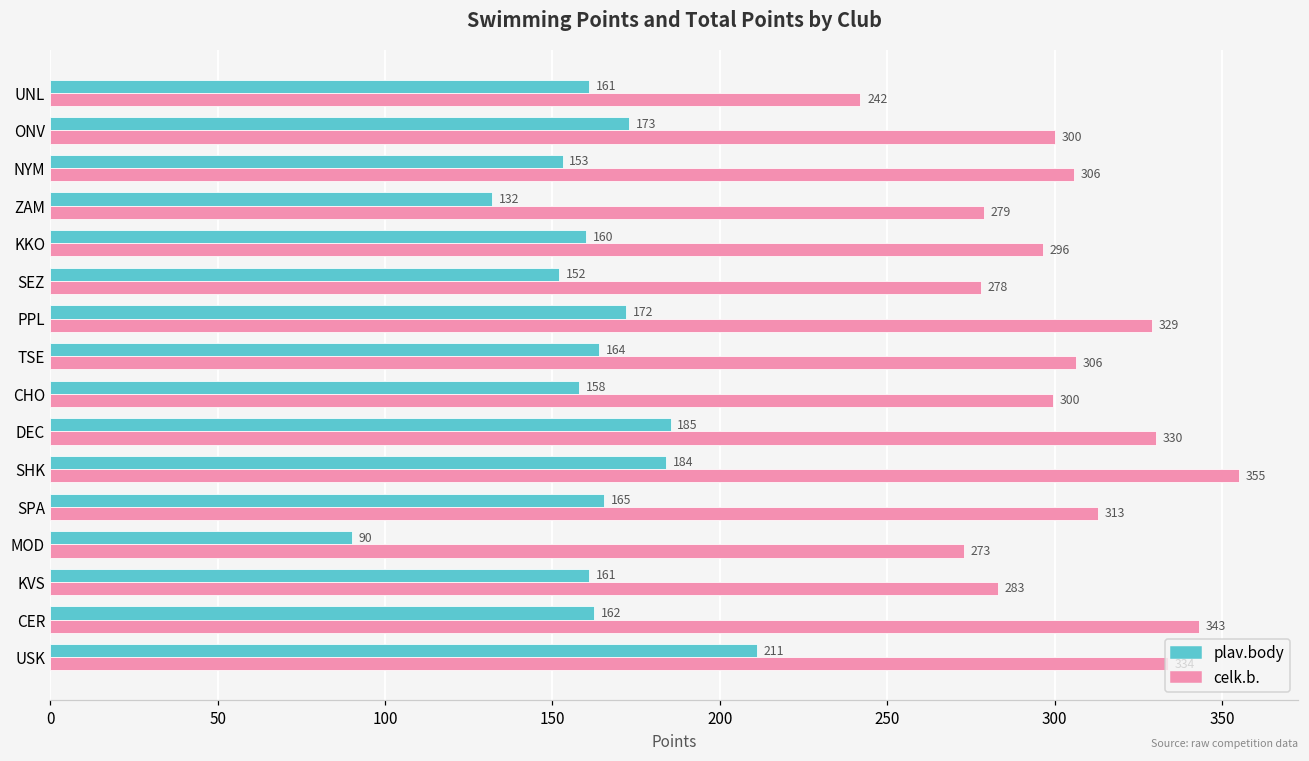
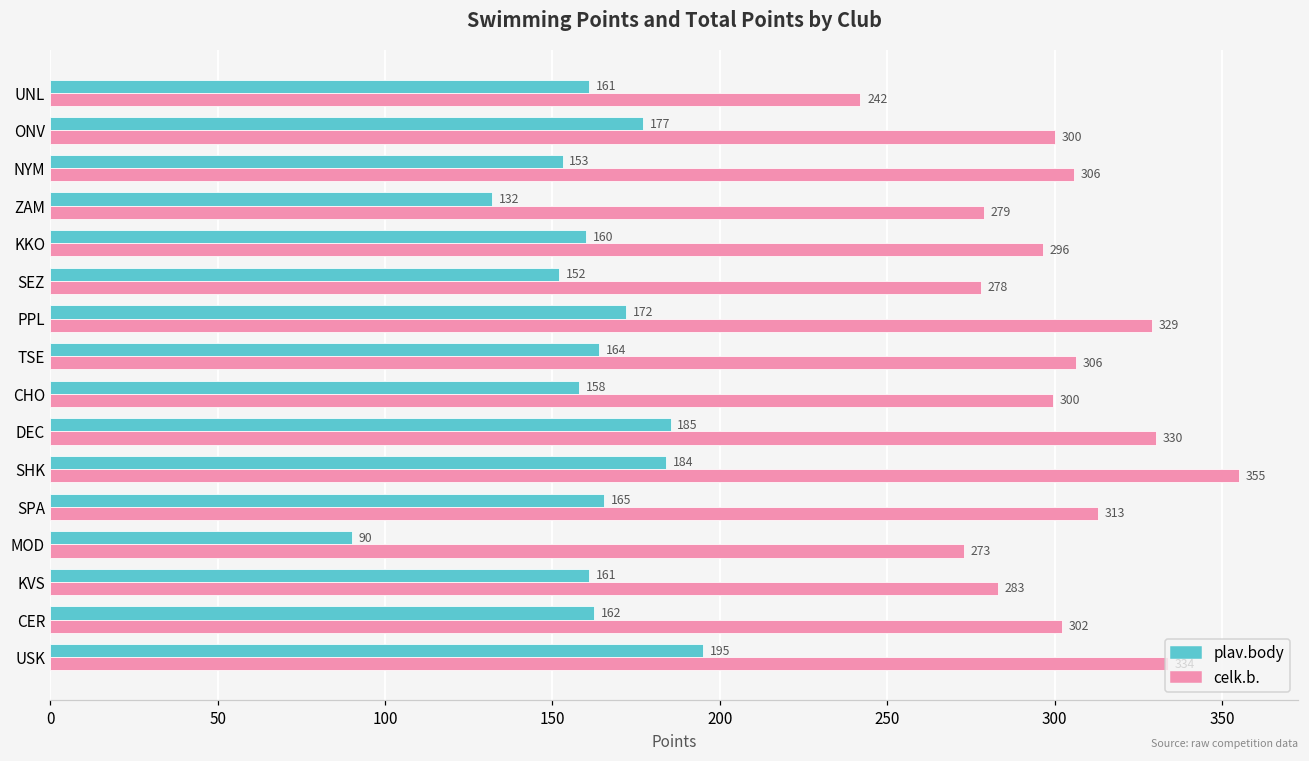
  {
    "plav.body": {
      "UNL": 161,
-     "ONV": 173,
+     "ONV": 177,
      "NYM": 153,
      "ZAM": 132,
      "KKO": 160,
      "SEZ": 152,
      "PPL": 172,
      "TSE": 164,
      "CHO": 158,
      "DEC": 185,
      "SHK": 184,
      "SPA": 165,
      "MOD": 90,
      "KVS": 161,
      "CER": 162,
-     "USK": 211
+     "USK": 195
    },
    "celk.b.": {
      "UNL": 242,
      "ONV": 300,
      "NYM": 306,
      "ZAM": 279,
      "KKO": 296,
      "SEZ": 278,
      "PPL": 329,
      "TSE": 306,
      "CHO": 300,
      "DEC": 330,
      "SHK": 355,
      "SPA": 313,
      "MOD": 273,
      "KVS": 283,
-     "CER": 343
+     "CER": 302
    }
  }
